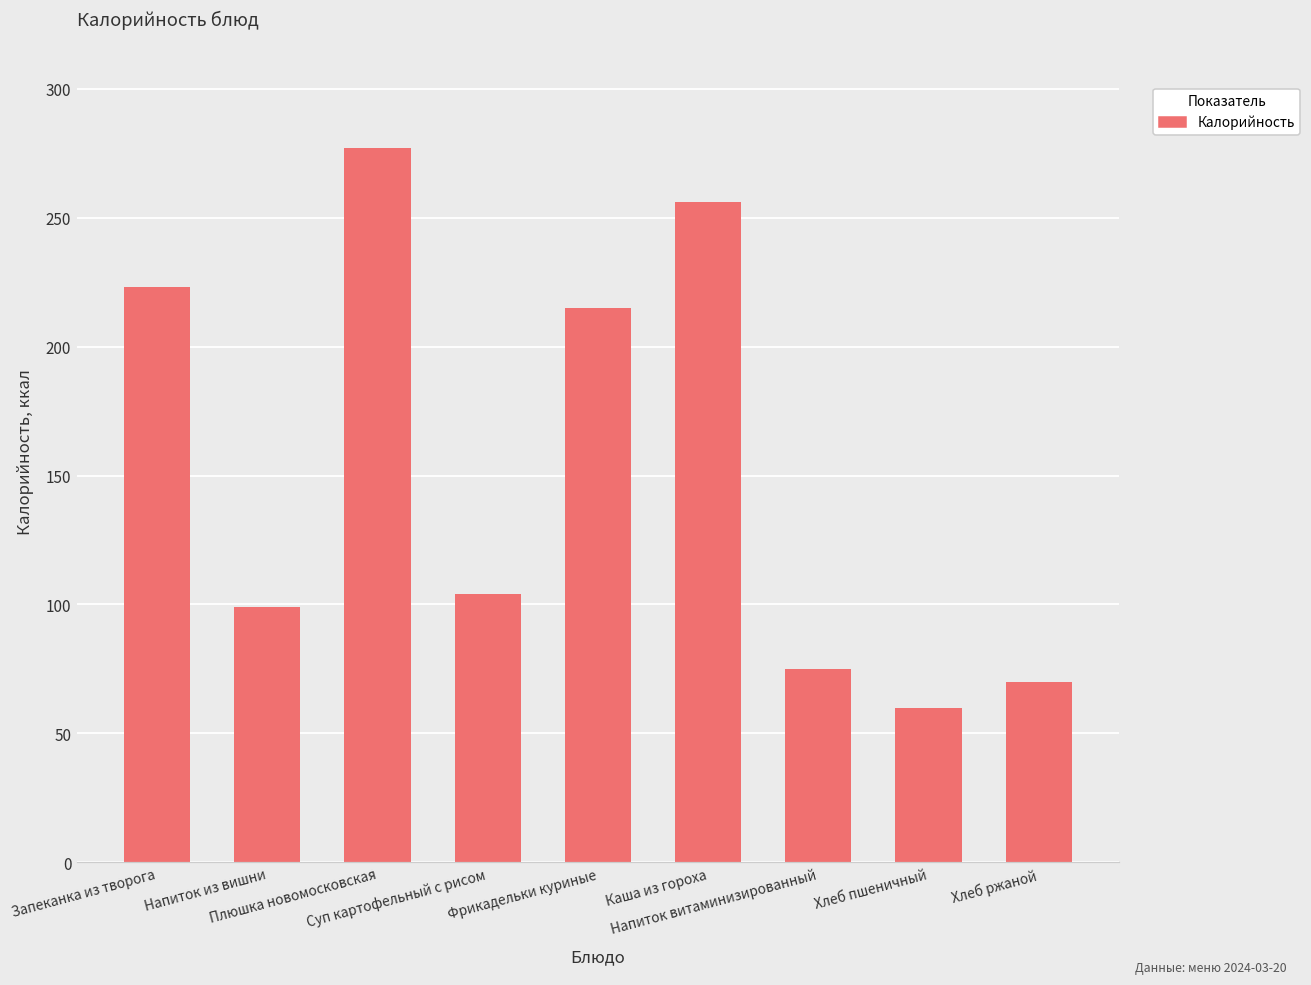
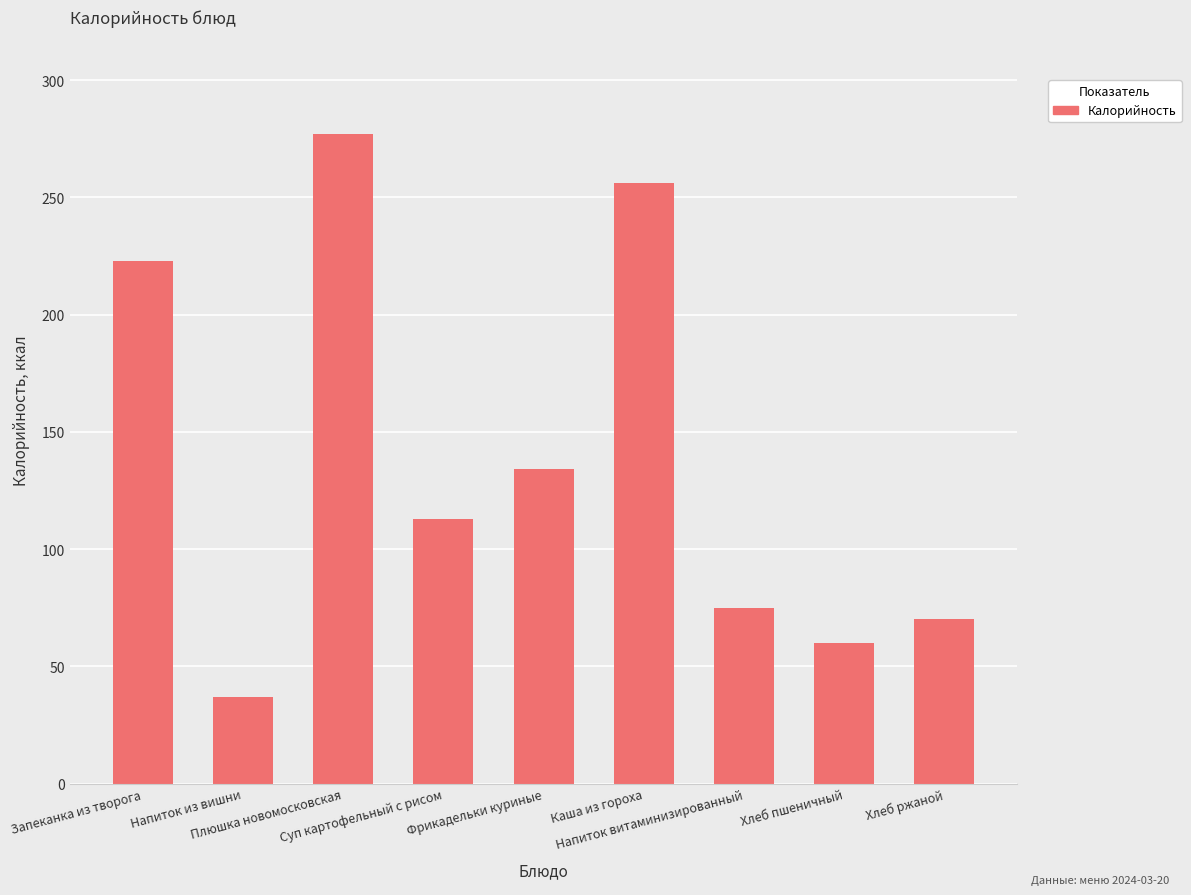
  {
    "Запеканка из творога": 223,
-   "Напиток из вишни": 99,
+   "Напиток из вишни": 37,
    "Плюшка новомосковская": 277,
-   "Суп картофельный с рисом": 104,
-   "Фрикадельки куриные": 215,
+   "Суп картофельный с рисом": 113,
+   "Фрикадельки куриные": 134,
    "Каша из гороха": 256,
    "Напиток витаминизированный": 75,
    "Хлеб пшеничный": 60,
    "Хлеб ржаной": 70
  }
